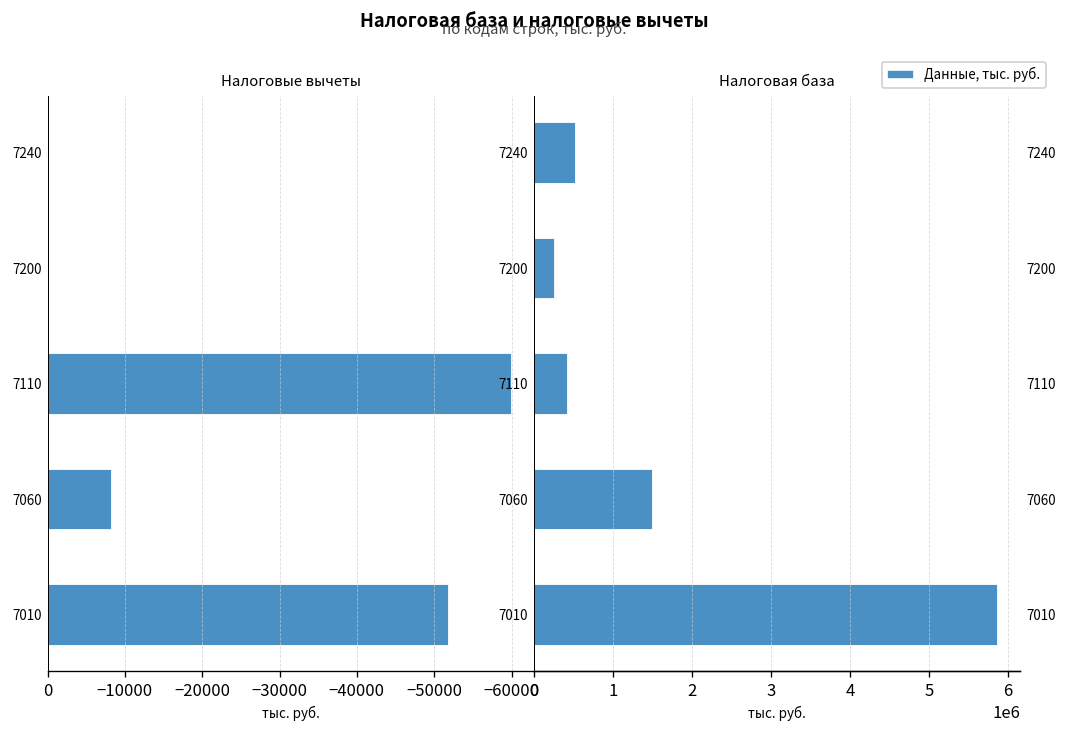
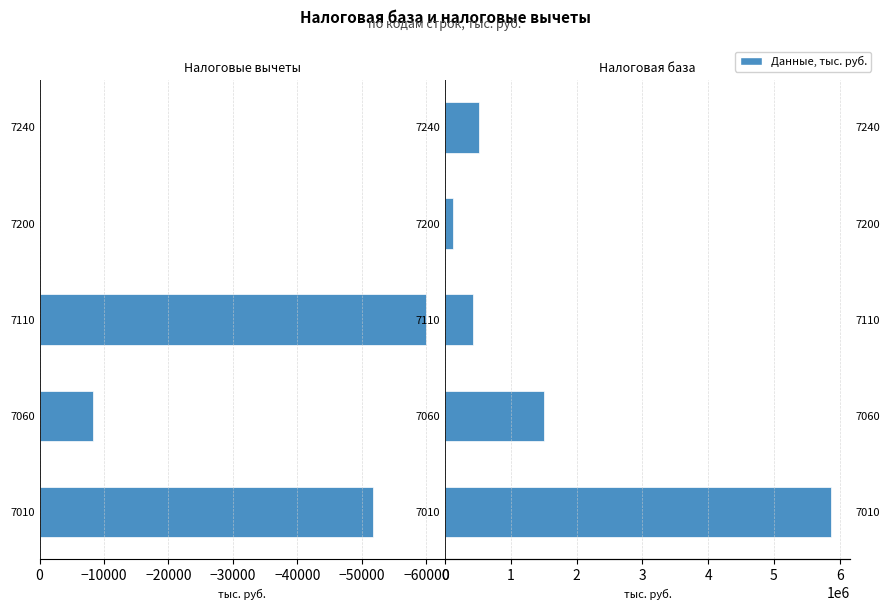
  {
    "Налоговые вычеты": {
      "7240": 0,
      "7200": 0,
      "7110": -60000,
      "7060": -8000,
      "7010": -52000
    },
    "Налоговая база": {
      "7240": 500000,
-     "7200": 300000,
+     "7200": 100000,
      "7110": 400000,
      "7060": 1500000,
      "7010": 5900000
    }
  }
